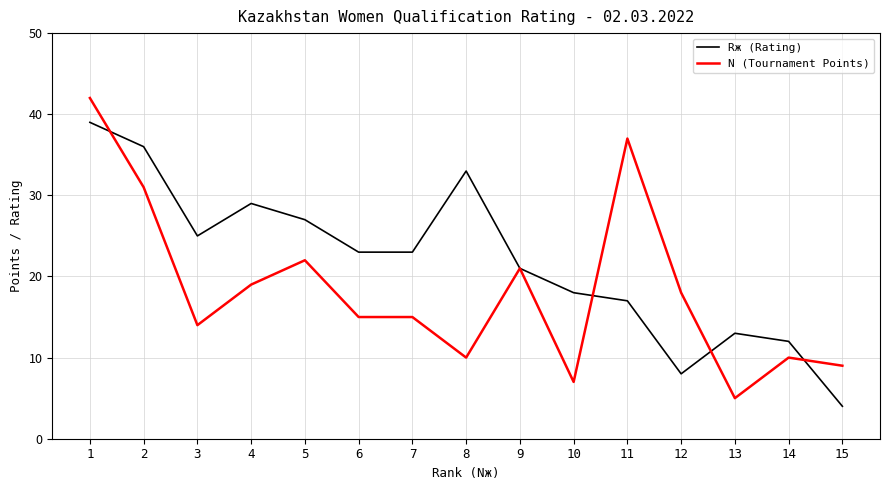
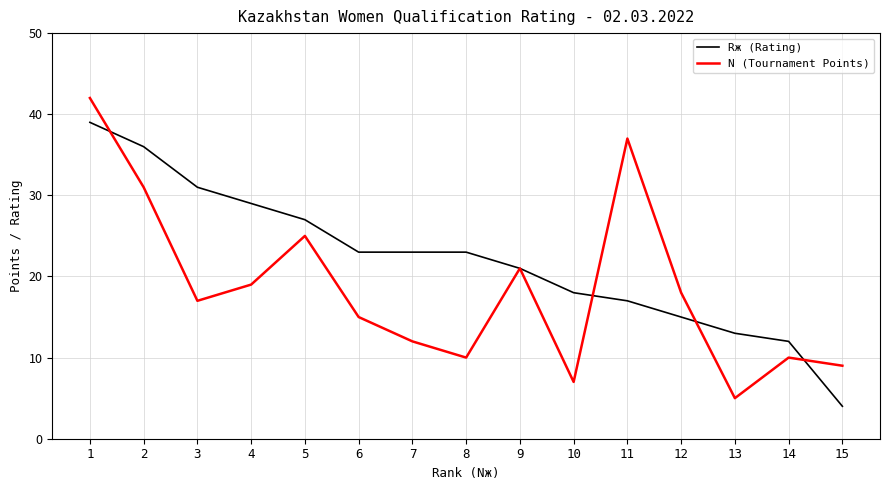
  {
    "Rж (Rating)": {
      "1": 39,
      "2": 36,
-     "3": 25,
+     "3": 31,
      "4": 29,
      "5": 27,
      "6": 23,
      "7": 23,
-     "8": 33,
+     "8": 23,
      "10": 18,
      "11": 17,
-     "12": 8,
+     "12": 15,
      "13": 13,
      "14": 12,
      "15": 4
    },
    "N (Tournament Points)": {
      "1": 42,
      "2": 31,
-     "3": 14,
+     "3": 17,
      "4": 19,
-     "5": 22,
+     "5": 25,
      "6": 15,
-     "7": 15,
+     "7": 12,
      "8": 10,
      "10": 7,
      "11": 37,
      "12": 18,
      "13": 5,
      "14": 10,
      "15": 9
    }
  }
